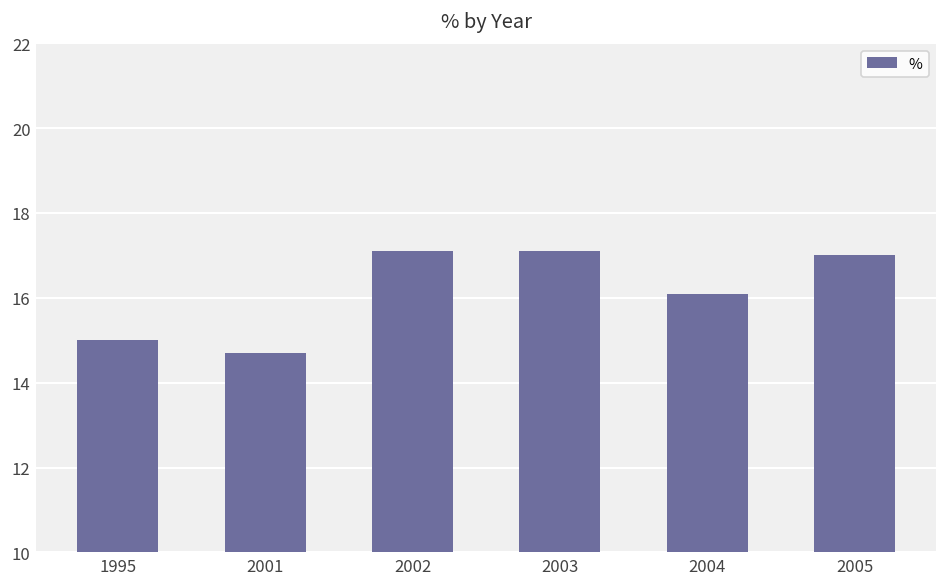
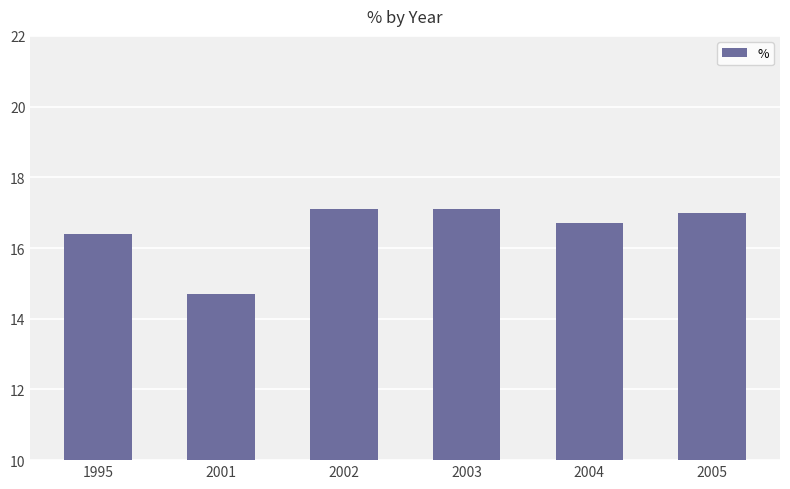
  {
-   "1995": 15.0,
+   "1995": 16.4,
    "2001": 14.7,
    "2002": 17.1,
    "2003": 17.1,
-   "2004": 16.1,
+   "2004": 16.7,
    "2005": 17.0
  }
